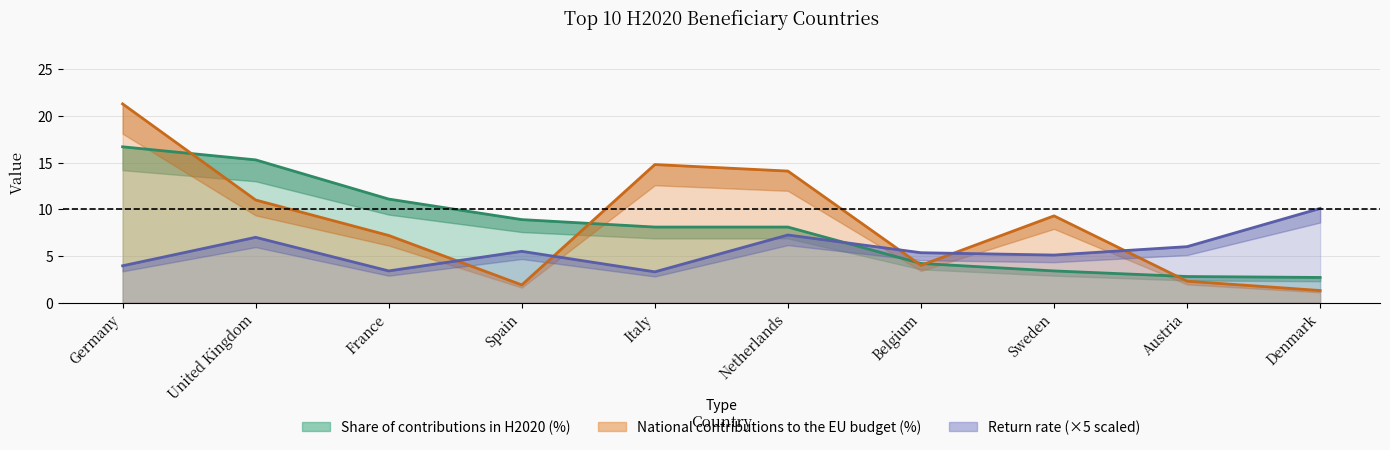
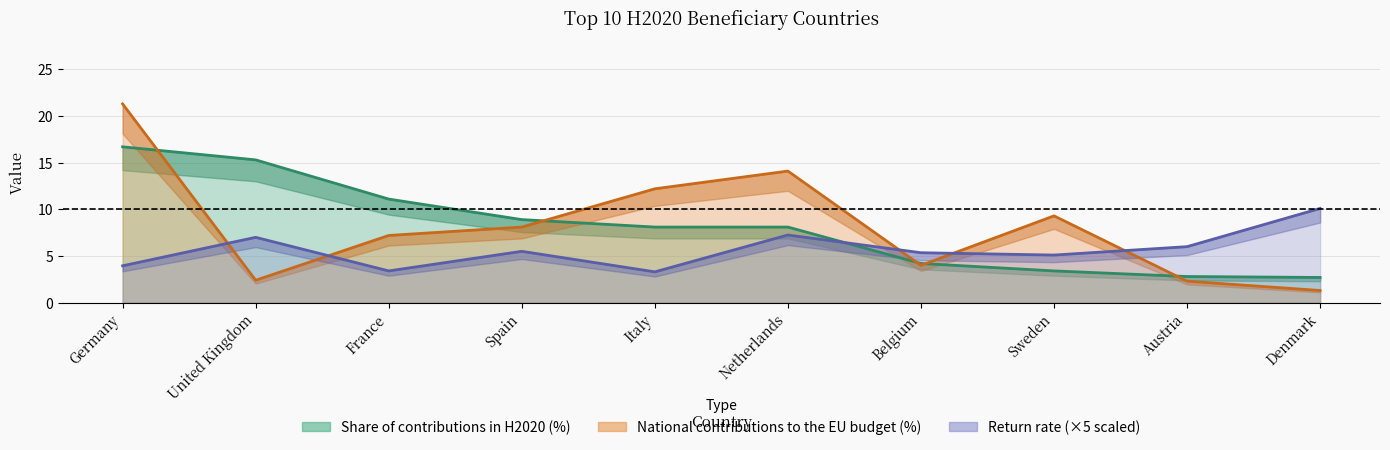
  {
    "National contributions to the EU budget (%)": {
      "Germany": 21,
-     "United Kingdom": 11,
+     "United Kingdom": 2,
      "France": 7,
-     "Spain": 2,
-     "Italy": 15,
+     "Spain": 8,
+     "Italy": 12,
      "Netherlands": 14,
      "Sweden": 9,
      "Austria": 2,
      "Denmark": 1
    }
  }
